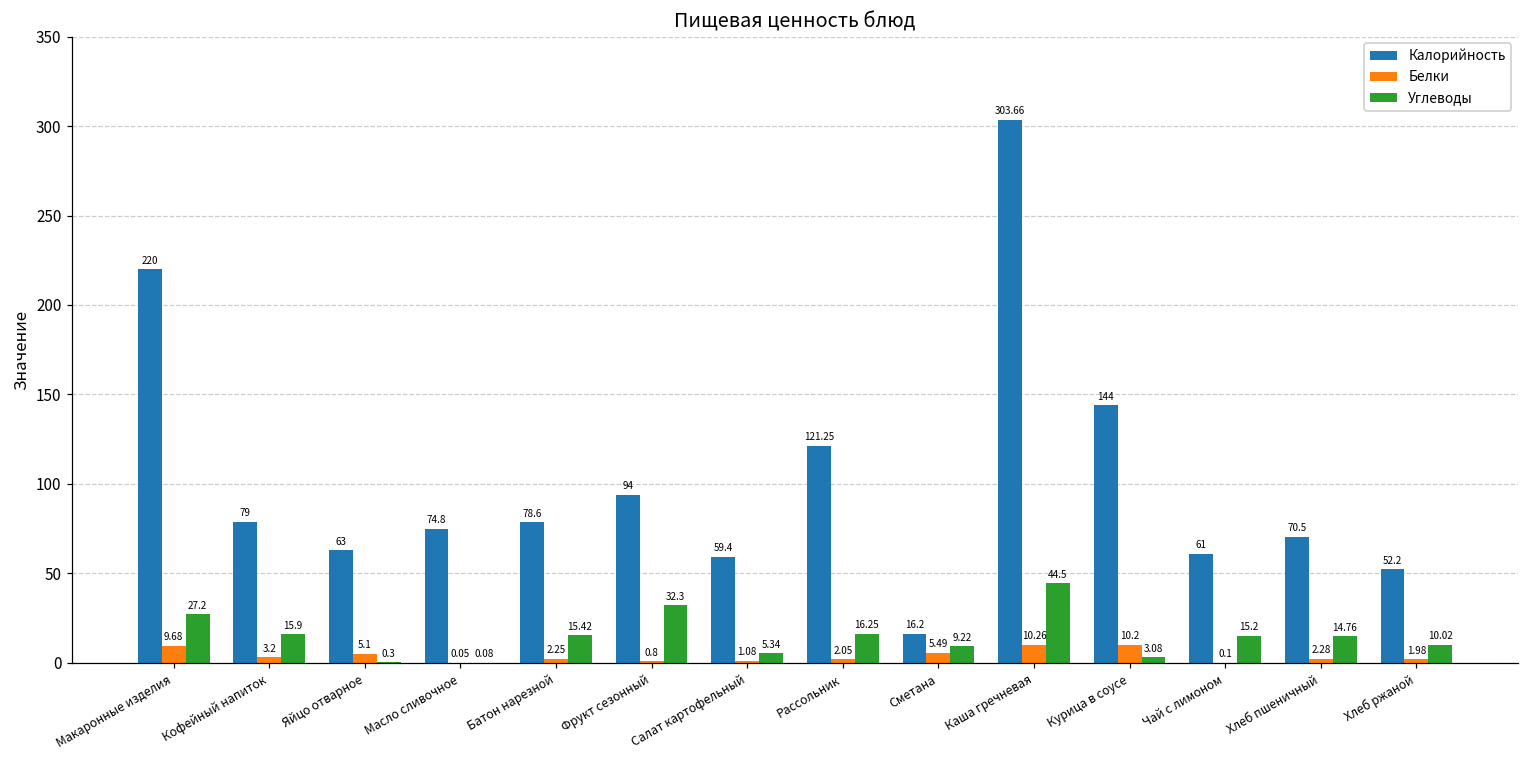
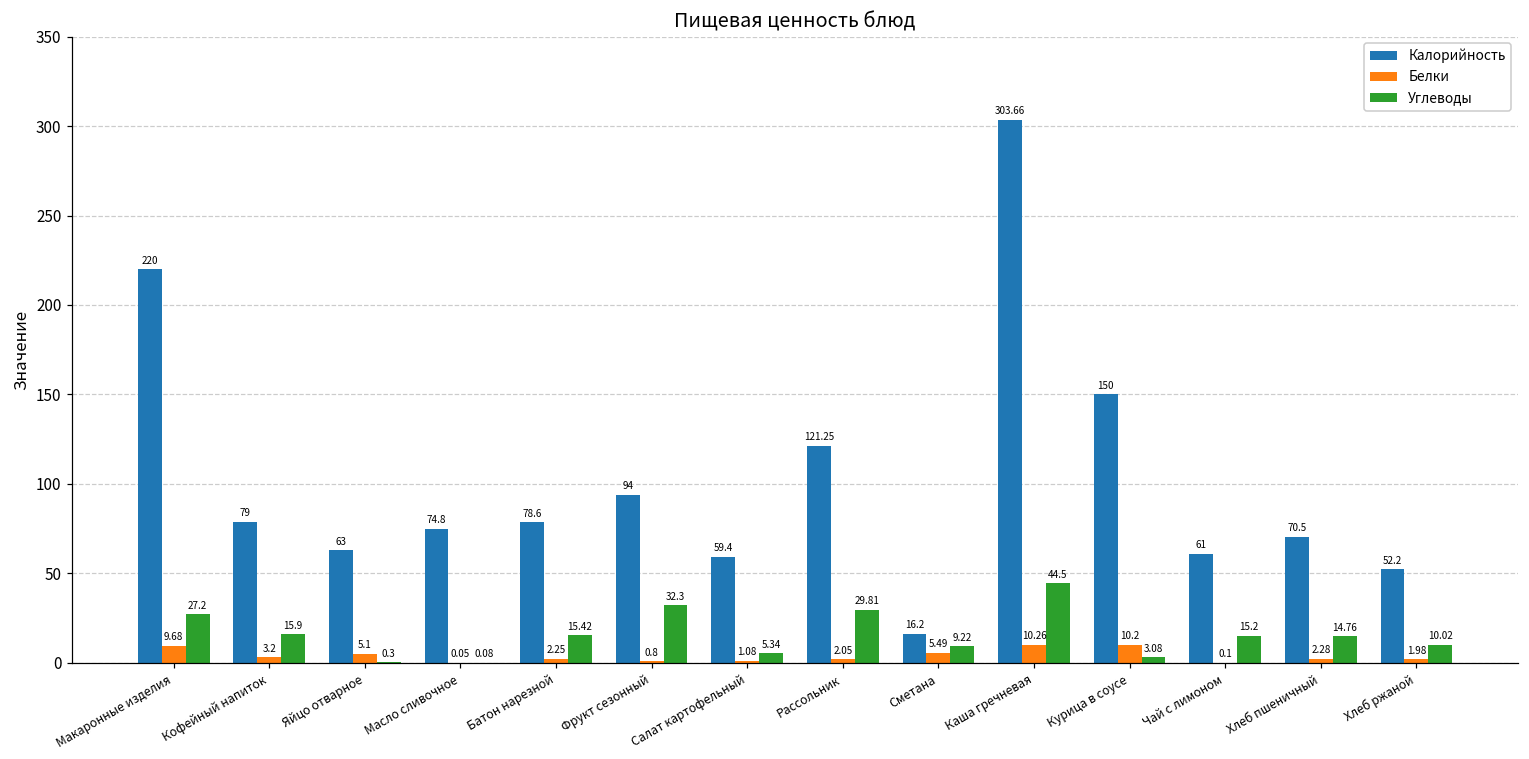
  {
    "Калорийность": {
      "Макаронные изделия": 220,
      "Кофейный напиток": 79,
      "Яйцо отварное": 63,
      "Масло сливочное": 74.8,
      "Батон нарезной": 78.6,
      "Фрукт сезонный": 94,
      "Салат картофельный": 59.4,
      "Рассольник": 121.25,
      "Сметана": 16.2,
      "Каша гречневая": 303.66,
-     "Курица в соусе": 144,
+     "Курица в соусе": 150,
      "Чай с лимоном": 61,
      "Хлеб пшеничный": 70.5,
      "Хлеб ржаной": 52.2
    },
    "Белки": {
      "Макаронные изделия": 9.68,
      "Кофейный напиток": 3.2,
      "Яйцо отварное": 5.1,
      "Масло сливочное": 0.05,
      "Батон нарезной": 2.25,
      "Фрукт сезонный": 0.8,
      "Салат картофельный": 1.08,
      "Рассольник": 2.05,
      "Сметана": 5.49,
      "Каша гречневая": 10.26,
      "Курица в соусе": 10.2,
      "Чай с лимоном": 0.1,
      "Хлеб пшеничный": 2.28,
      "Хлеб ржаной": 1.98
    },
    "Углеводы": {
      "Макаронные изделия": 27.2,
      "Кофейный напиток": 15.9,
      "Яйцо отварное": 0.3,
      "Масло сливочное": 0.08,
      "Батон нарезной": 15.42,
      "Фрукт сезонный": 32.3,
      "Салат картофельный": 5.34,
-     "Рассольник": 16.25,
+     "Рассольник": 29.81,
      "Сметана": 9.22,
      "Каша гречневая": 44.5,
      "Курица в соусе": 3.08,
      "Чай с лимоном": 15.2,
      "Хлеб пшеничный": 14.76,
      "Хлеб ржаной": 10.02
    }
  }
